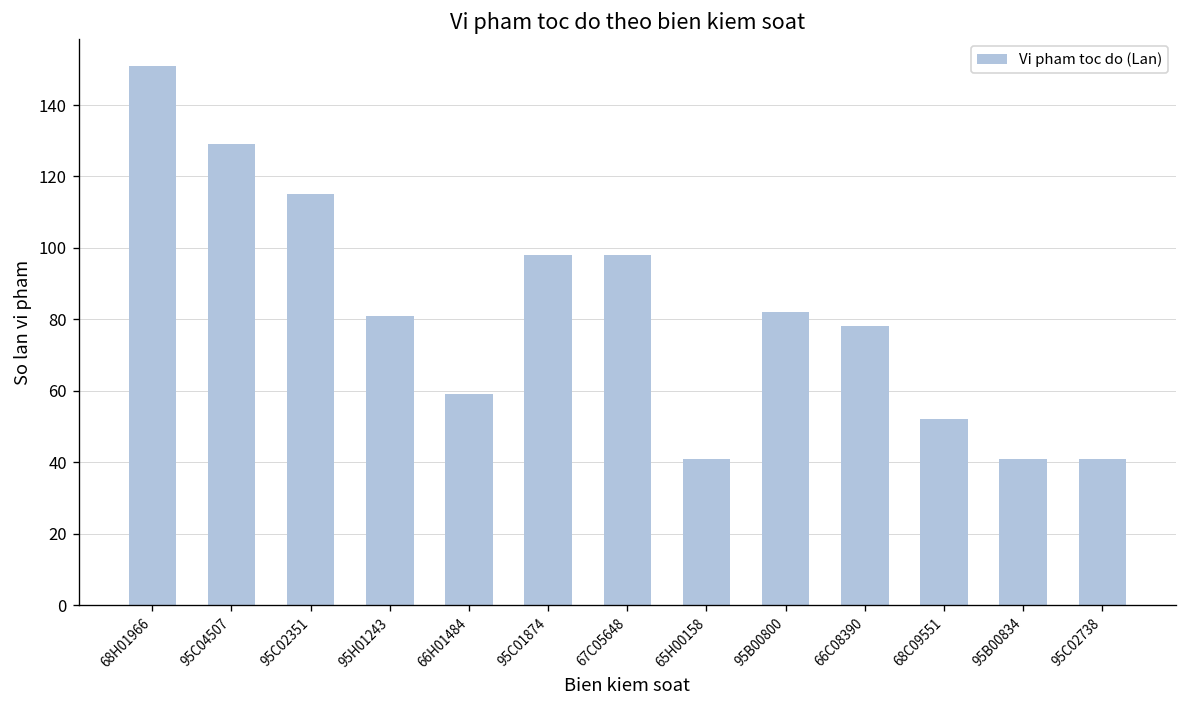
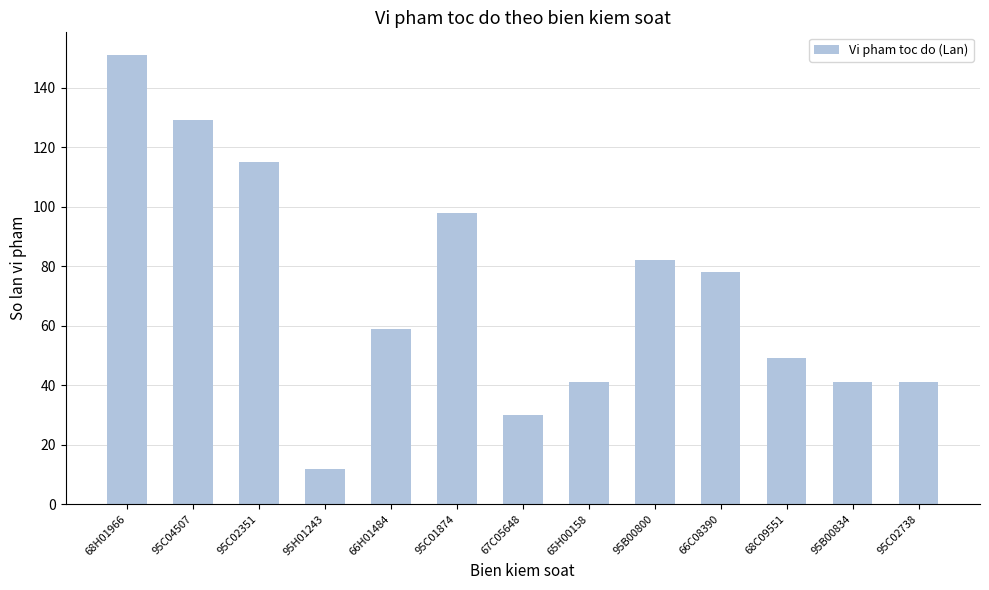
  {
    "68H01966": 151,
    "95C04507": 129,
    "95C02351": 115,
-   "95H01243": 81,
+   "95H01243": 12,
    "66H01484": 59,
    "95C01874": 98,
-   "67C05648": 98,
+   "67C05648": 30,
    "65H00158": 41,
    "95B00800": 82,
    "66C08390": 78,
-   "68C09551": 52,
+   "68C09551": 49,
    "95B00834": 41,
    "95C02738": 41
  }
